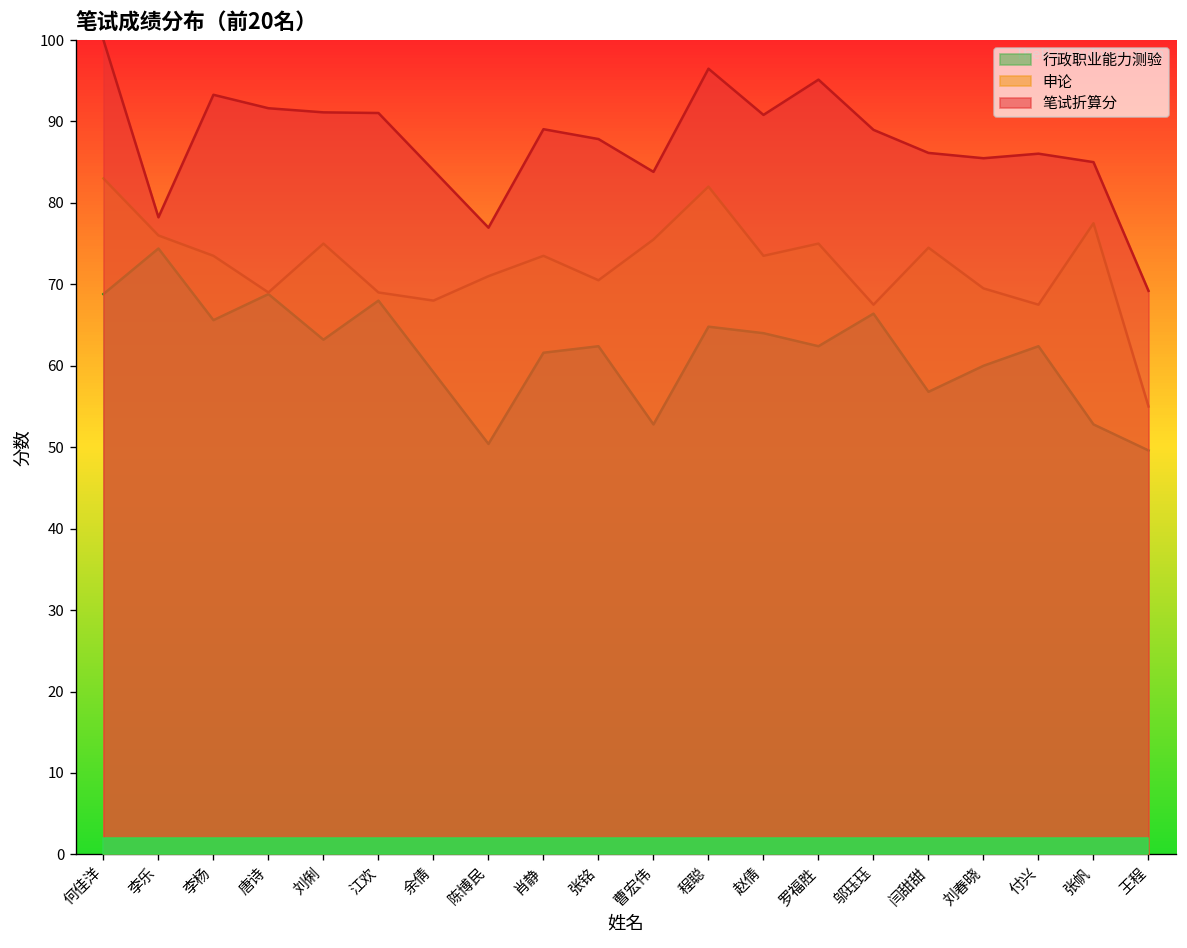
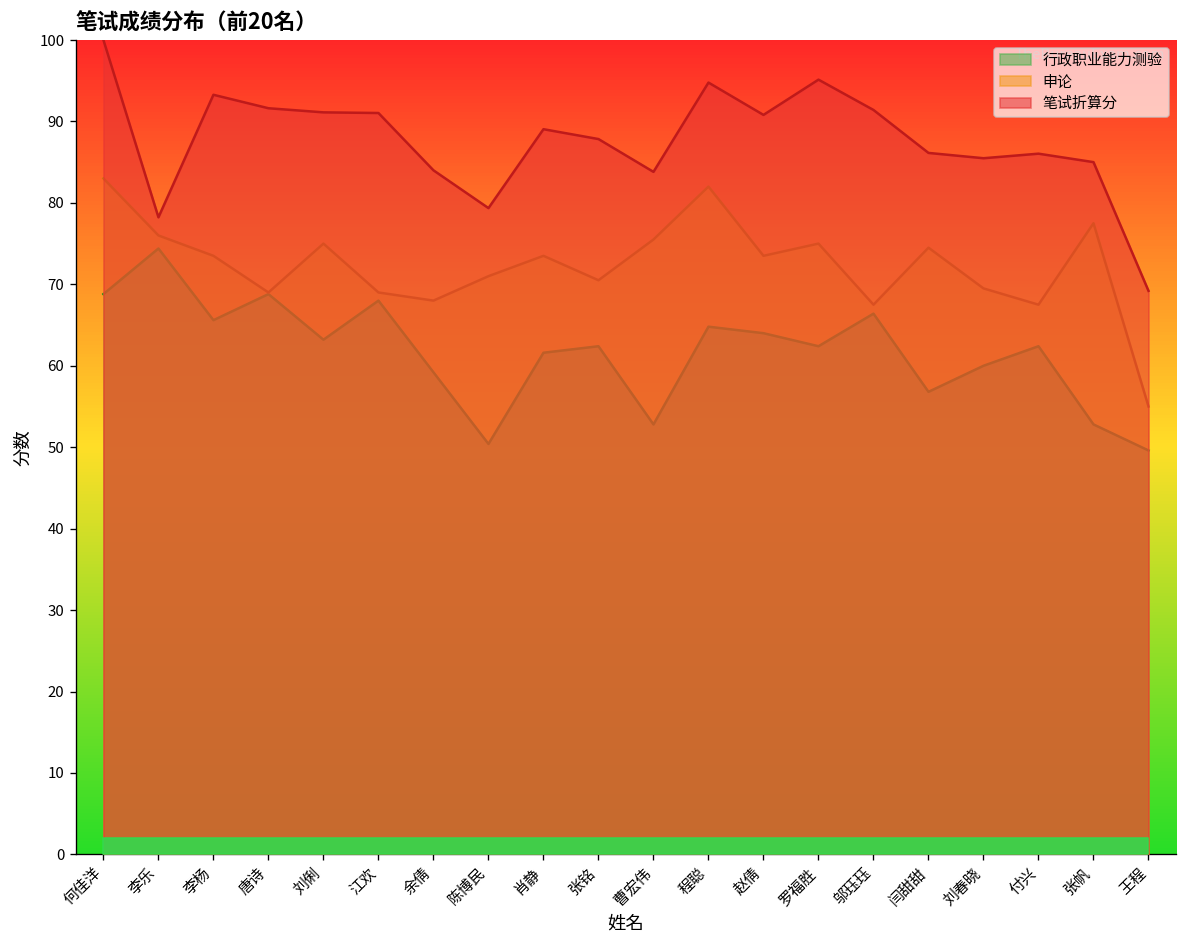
  {
    "申论": {
      "何佳洋": 83,
      "李乐": 76,
      "李杨": 74,
      "刘俐": 75,
      "江欢": 69,
      "余倩": 68,
      "陈博民": 71,
      "肖静": 74,
      "张铭": 71,
      "曹宏伟": 76,
      "程聪": 82,
      "赵倩": 74,
      "罗福胜": 75,
      "邬珏珏": 68,
      "闫甜甜": 75,
      "刘春晓": 70,
      "付兴": 68,
      "张帆": 78,
      "王程": 55
    },
    "笔试折算分": {
      "何佳洋": 100,
      "李乐": 78,
      "李杨": 93,
      "唐诗": 92,
      "刘俐": 91,
      "江欢": 91,
      "余倩": 84,
-     "陈博民": 77,
+     "陈博民": 79,
      "肖静": 89,
      "张铭": 88,
      "曹宏伟": 84,
-     "程聪": 96,
+     "程聪": 95,
      "赵倩": 91,
      "罗福胜": 95,
-     "邬珏珏": 89,
+     "邬珏珏": 91,
      "闫甜甜": 86,
      "刘春晓": 85,
      "付兴": 86,
      "张帆": 85,
      "王程": 69
    }
  }
